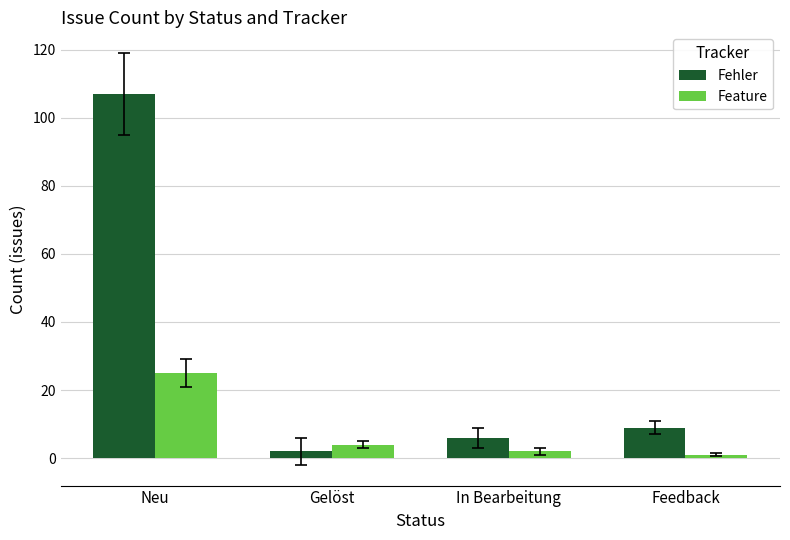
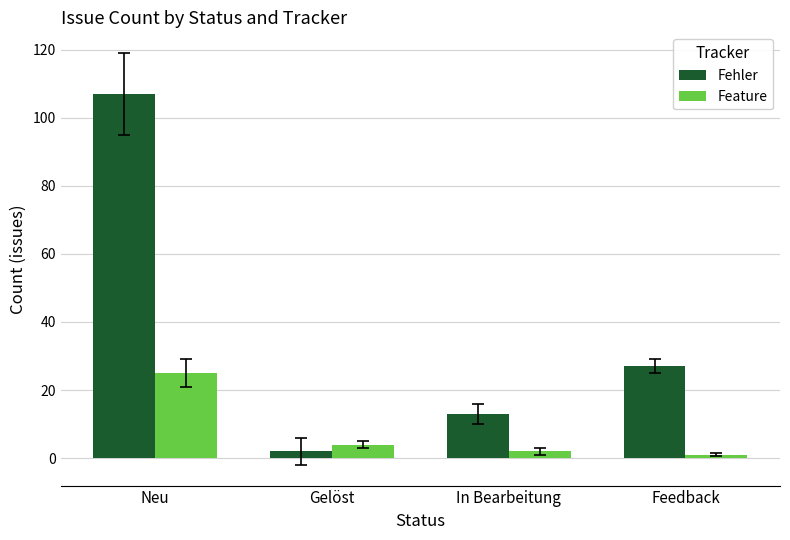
  {
    "Fehler": {
      "Neu": 107,
      "Gelöst": 2,
-     "In Bearbeitung": 6,
-     "Feedback": 9
+     "In Bearbeitung": 13,
+     "Feedback": 27
    },
    "Feature": {
      "Neu": 25,
      "Gelöst": 4,
      "In Bearbeitung": 2,
      "Feedback": 1
    }
  }
